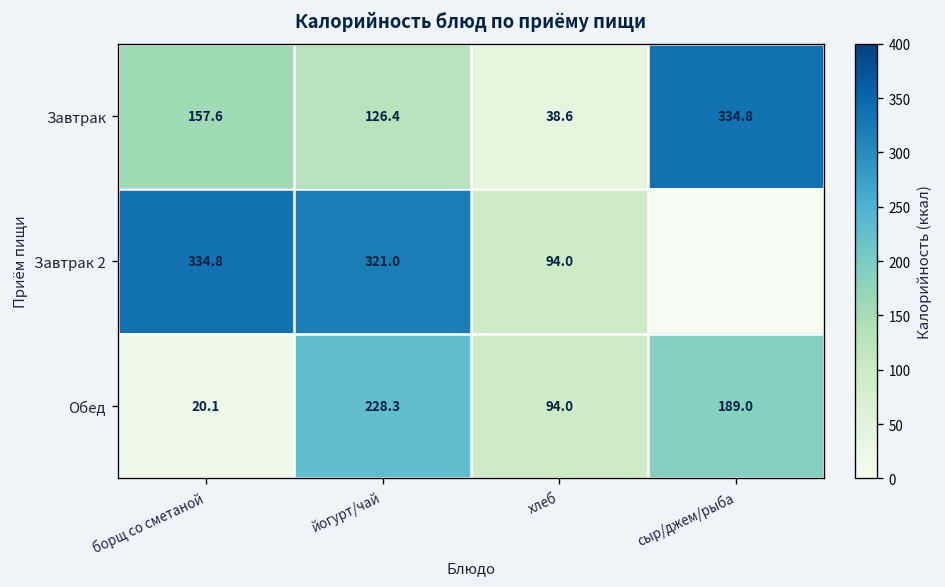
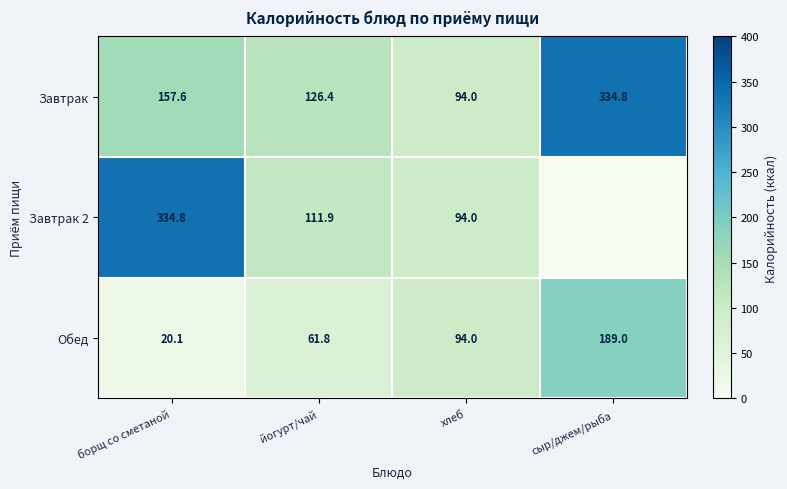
  {
    "Завтрак": {
      "борщ со сметаной": 157.6,
      "йогурт/чай": 126.4,
-     "хлеб": 38.6,
+     "хлеб": 94.0,
      "сыр/джем/рыба": 334.8
    },
    "Завтрак 2": {
      "борщ со сметаной": 334.8,
-     "йогурт/чай": 321.0,
+     "йогурт/чай": 111.9,
      "хлеб": 94.0
    },
    "Обед": {
      "борщ со сметаной": 20.1,
-     "йогурт/чай": 228.3,
+     "йогурт/чай": 61.8,
      "хлеб": 94.0,
      "сыр/джем/рыба": 189.0
    }
  }
